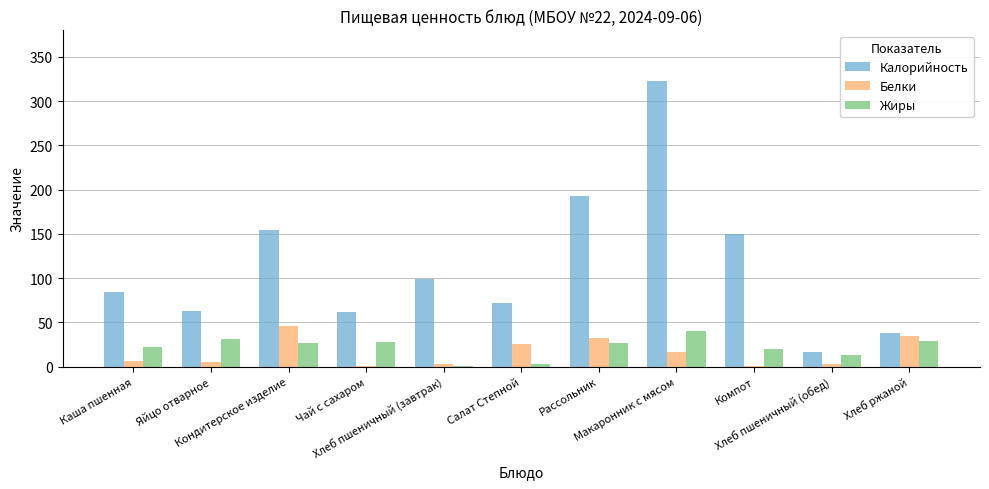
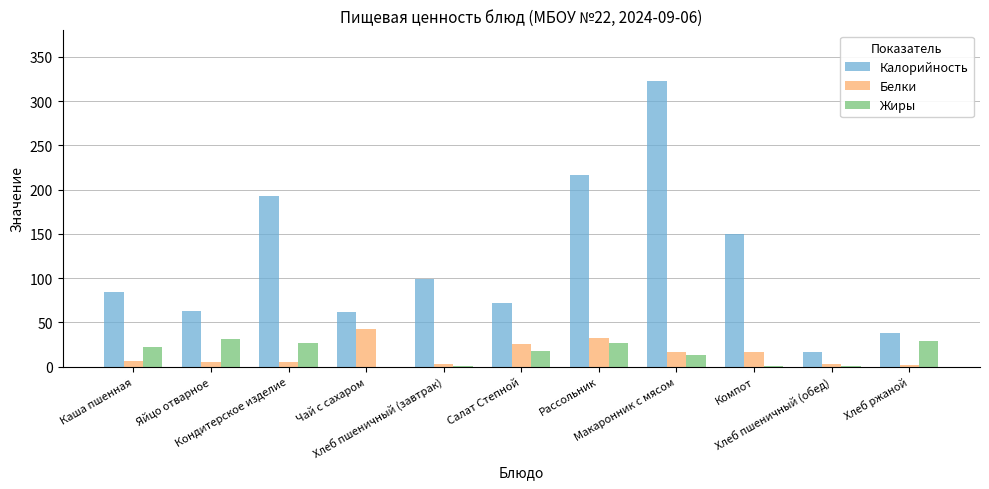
  {
    "Калорийность": {
      "Каша пшенная": 80,
      "Яйцо отварное": 60,
-     "Кондитерское изделие": 150,
+     "Кондитерское изделие": 190,
      "Чай с сахаром": 60,
      "Хлеб пшеничный (завтрак)": 100,
      "Салат Степной": 70,
-     "Рассольник": 190,
+     "Рассольник": 220,
      "Макаронник с мясом": 320,
      "Компот": 150,
      "Хлеб пшеничный (обед)": 20,
      "Хлеб ржаной": 40
    },
    "Белки": {
      "Каша пшенная": 10,
      "Яйцо отварное": 10,
-     "Кондитерское изделие": 50,
-     "Чай с сахаром": 0,
+     "Кондитерское изделие": 0,
+     "Чай с сахаром": 40,
      "Хлеб пшеничный (завтрак)": 0,
      "Салат Степной": 30,
      "Рассольник": 30,
      "Макаронник с мясом": 20,
-     "Компот": 0,
+     "Компот": 20,
      "Хлеб пшеничный (обед)": 0,
-     "Хлеб ржаной": 30
+     "Хлеб ржаной": 0
    },
    "Жиры": {
      "Каша пшенная": 20,
      "Яйцо отварное": 30,
      "Кондитерское изделие": 30,
-     "Чай с сахаром": 30,
-     "Салат Степной": 0,
+     "Чай с сахаром": 0,
+     "Салат Степной": 20,
      "Рассольник": 30,
-     "Макаронник с мясом": 40,
-     "Компот": 20,
-     "Хлеб пшеничный (обед)": 10,
+     "Макаронник с мясом": 10,
+     "Компот": 0,
+     "Хлеб пшеничный (обед)": 0,
      "Хлеб ржаной": 30
    }
  }
